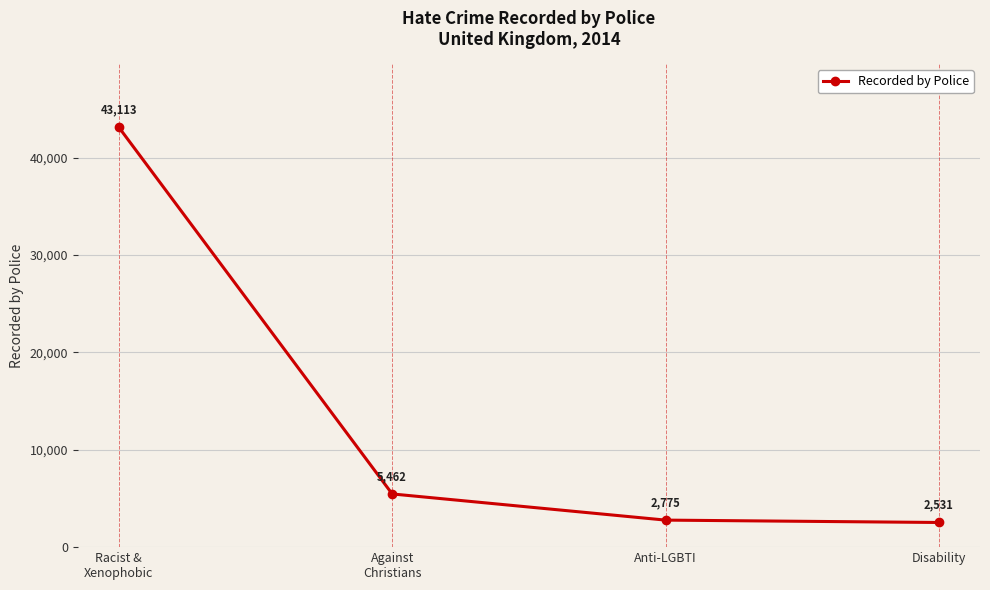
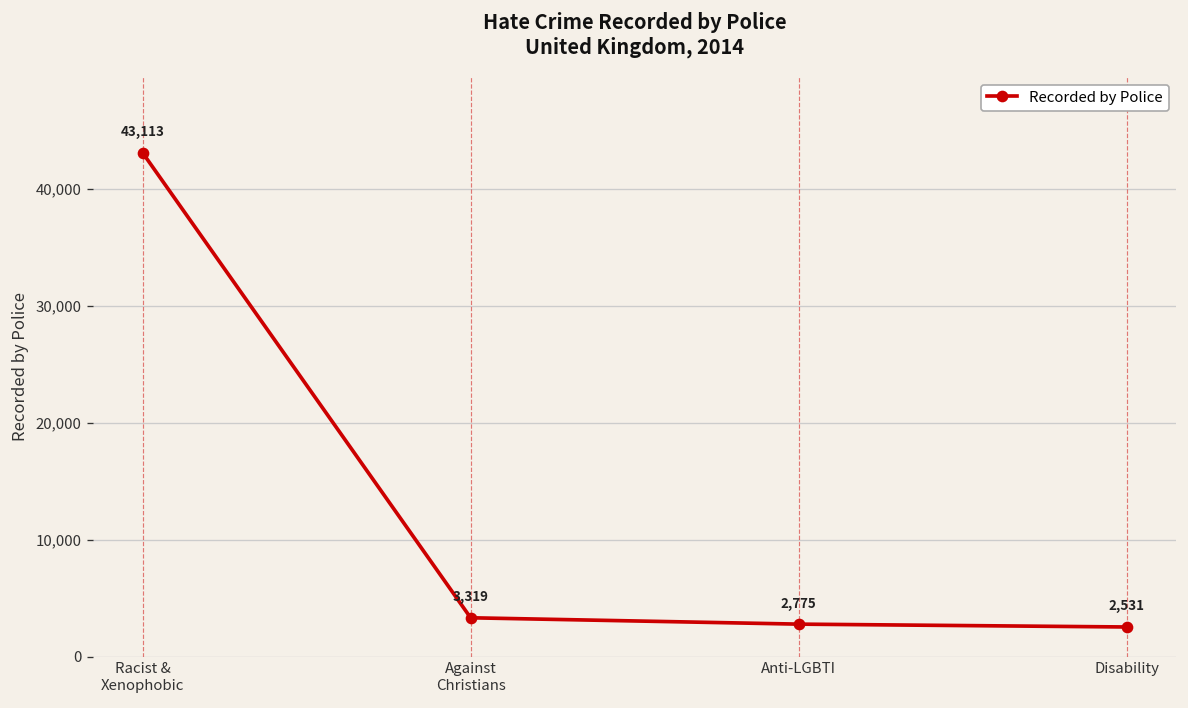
  {
    "Racist & Xenophobic": "43,113",
-   "Against Christians": "5,462",
+   "Against Christians": "3,319",
    "Anti-LGBTI": "2,775",
    "Disability": "2,531"
  }
